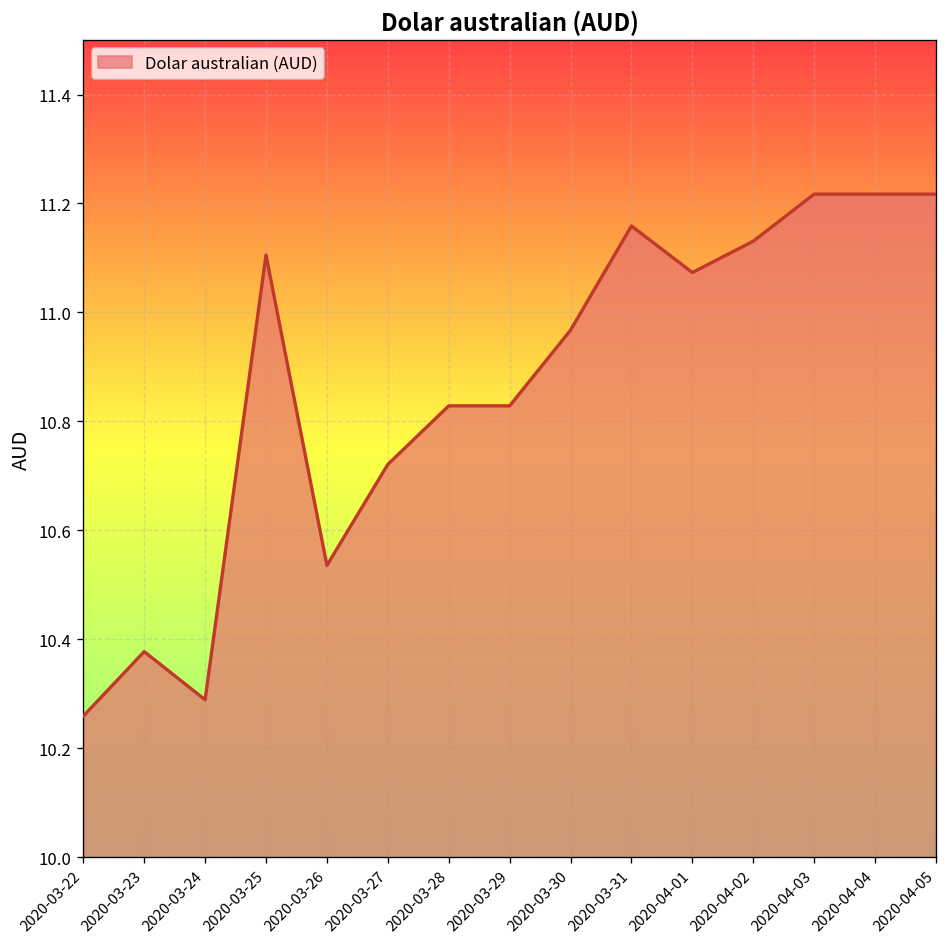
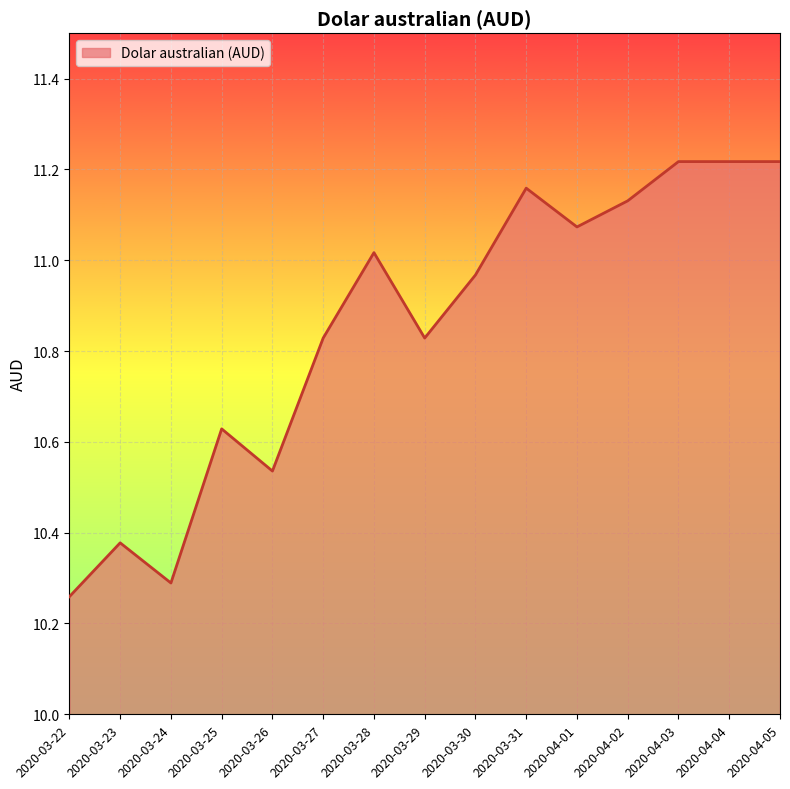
  {
    "2020-03-22": 10.26,
    "2020-03-23": 10.38,
    "2020-03-24": 10.29,
-   "2020-03-25": 11.11,
+   "2020-03-25": 10.63,
    "2020-03-26": 10.54,
-   "2020-03-27": 10.72,
-   "2020-03-28": 10.83,
+   "2020-03-27": 10.83,
+   "2020-03-28": 11.02,
    "2020-03-29": 10.83,
    "2020-03-30": 10.97,
    "2020-03-31": 11.16,
    "2020-04-01": 11.07,
    "2020-04-02": 11.13,
    "2020-04-03": 11.22,
    "2020-04-04": 11.22,
    "2020-04-05": 11.22
  }
